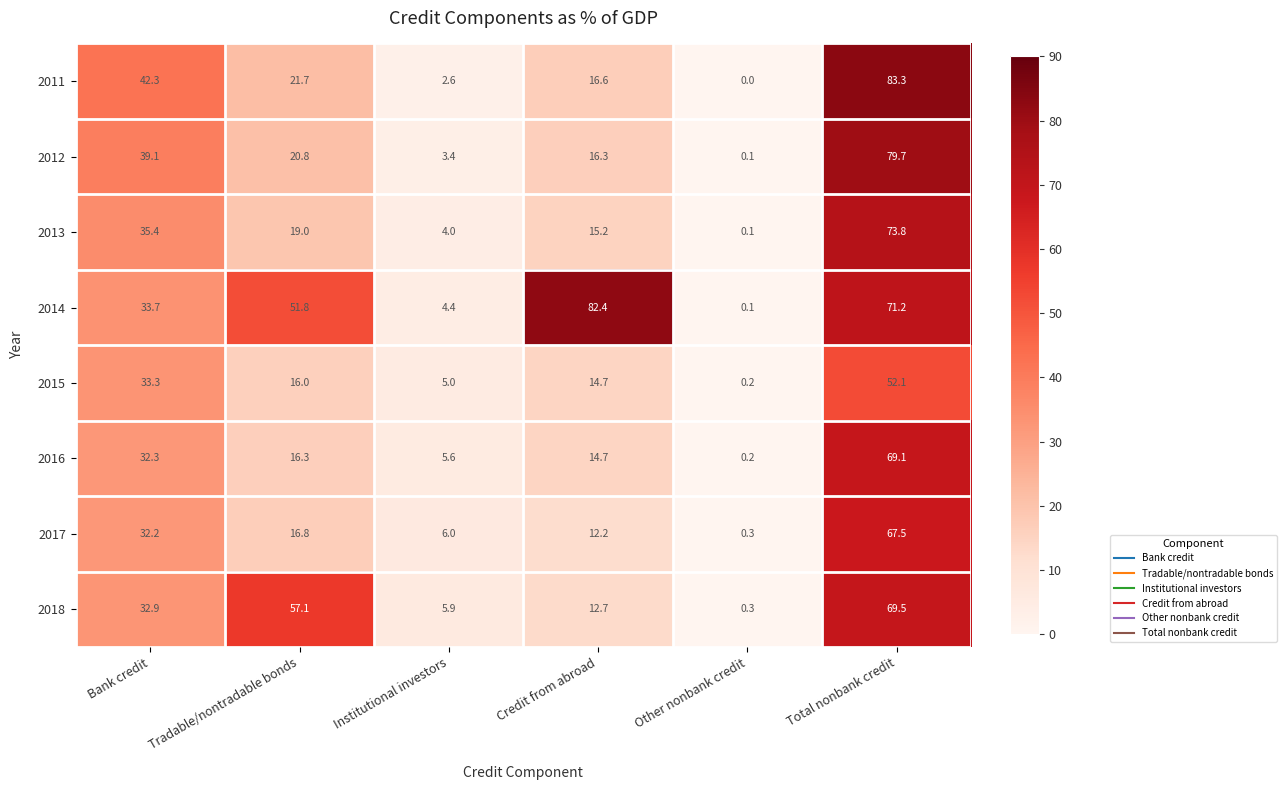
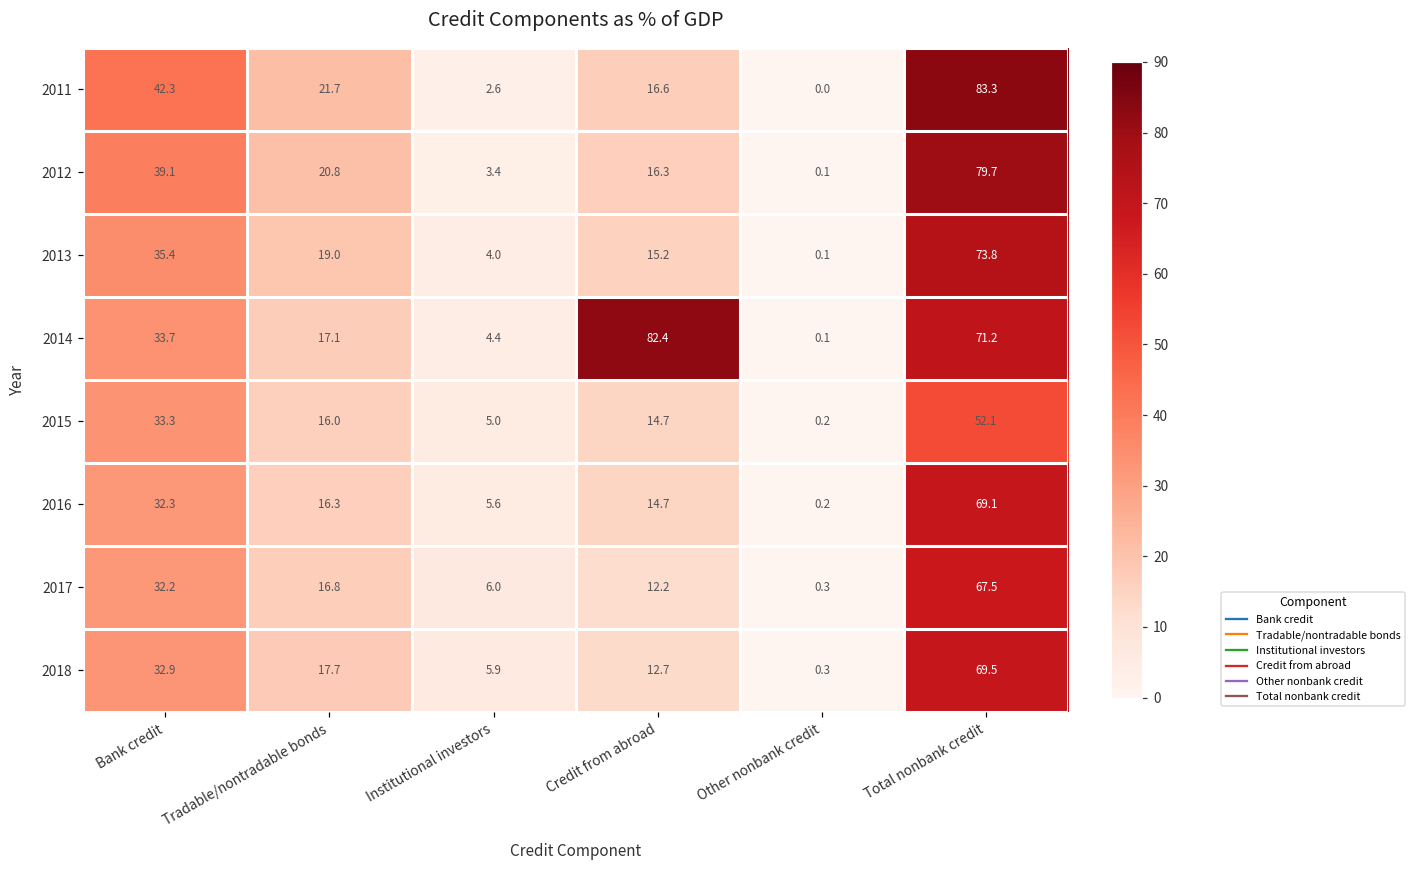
  {
    "2011": {
      "Bank credit": 42.3,
      "Tradable/nontradable bonds": 21.7,
      "Institutional investors": 2.6,
      "Credit from abroad": 16.6,
      "Other nonbank credit": 0.0,
      "Total nonbank credit": 83.3
    },
    "2012": {
      "Bank credit": 39.1,
      "Tradable/nontradable bonds": 20.8,
      "Institutional investors": 3.4,
      "Credit from abroad": 16.3,
      "Other nonbank credit": 0.1,
      "Total nonbank credit": 79.7
    },
    "2013": {
      "Bank credit": 35.4,
      "Tradable/nontradable bonds": 19.0,
      "Institutional investors": 4.0,
      "Credit from abroad": 15.2,
      "Other nonbank credit": 0.1,
      "Total nonbank credit": 73.8
    },
    "2014": {
      "Bank credit": 33.7,
-     "Tradable/nontradable bonds": 51.8,
+     "Tradable/nontradable bonds": 17.1,
      "Institutional investors": 4.4,
      "Credit from abroad": 82.4,
      "Other nonbank credit": 0.1,
      "Total nonbank credit": 71.2
    },
    "2015": {
      "Bank credit": 33.3,
      "Tradable/nontradable bonds": 16.0,
      "Institutional investors": 5.0,
      "Credit from abroad": 14.7,
      "Other nonbank credit": 0.2,
      "Total nonbank credit": 52.1
    },
    "2016": {
      "Bank credit": 32.3,
      "Tradable/nontradable bonds": 16.3,
      "Institutional investors": 5.6,
      "Credit from abroad": 14.7,
      "Other nonbank credit": 0.2,
      "Total nonbank credit": 69.1
    },
    "2017": {
      "Bank credit": 32.2,
      "Tradable/nontradable bonds": 16.8,
      "Institutional investors": 6.0,
      "Credit from abroad": 12.2,
      "Other nonbank credit": 0.3,
      "Total nonbank credit": 67.5
    },
    "2018": {
      "Bank credit": 32.9,
-     "Tradable/nontradable bonds": 57.1,
+     "Tradable/nontradable bonds": 17.7,
      "Institutional investors": 5.9,
      "Credit from abroad": 12.7,
      "Other nonbank credit": 0.3,
      "Total nonbank credit": 69.5
    }
  }
